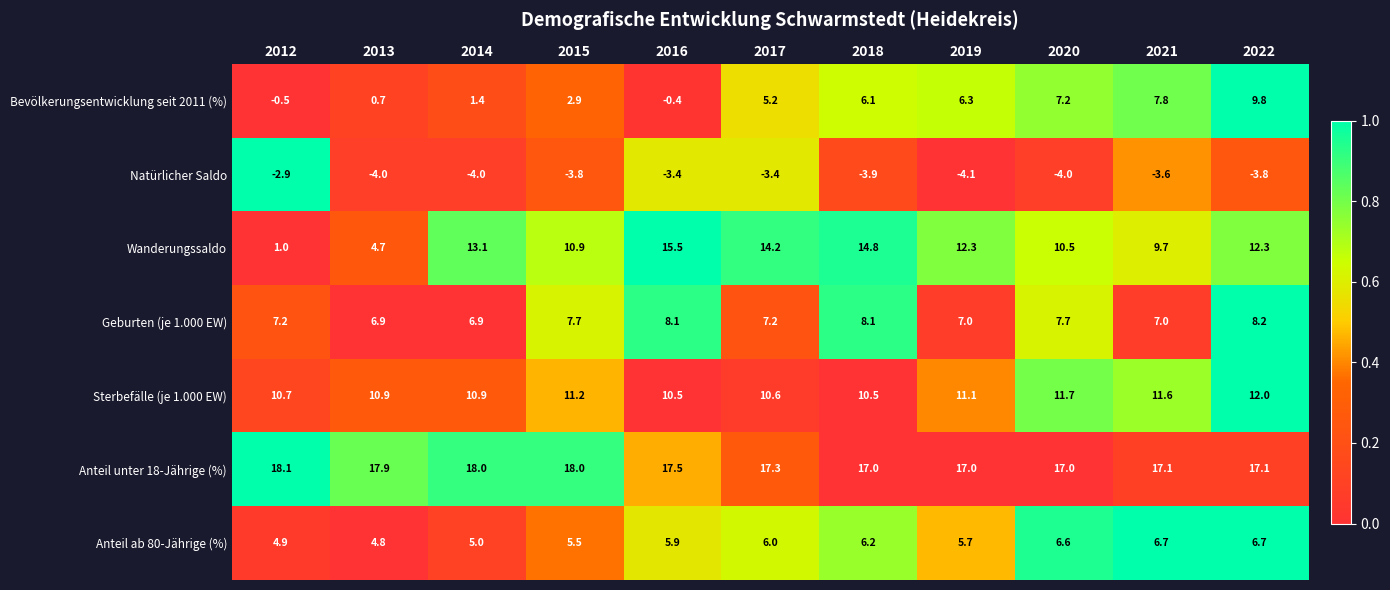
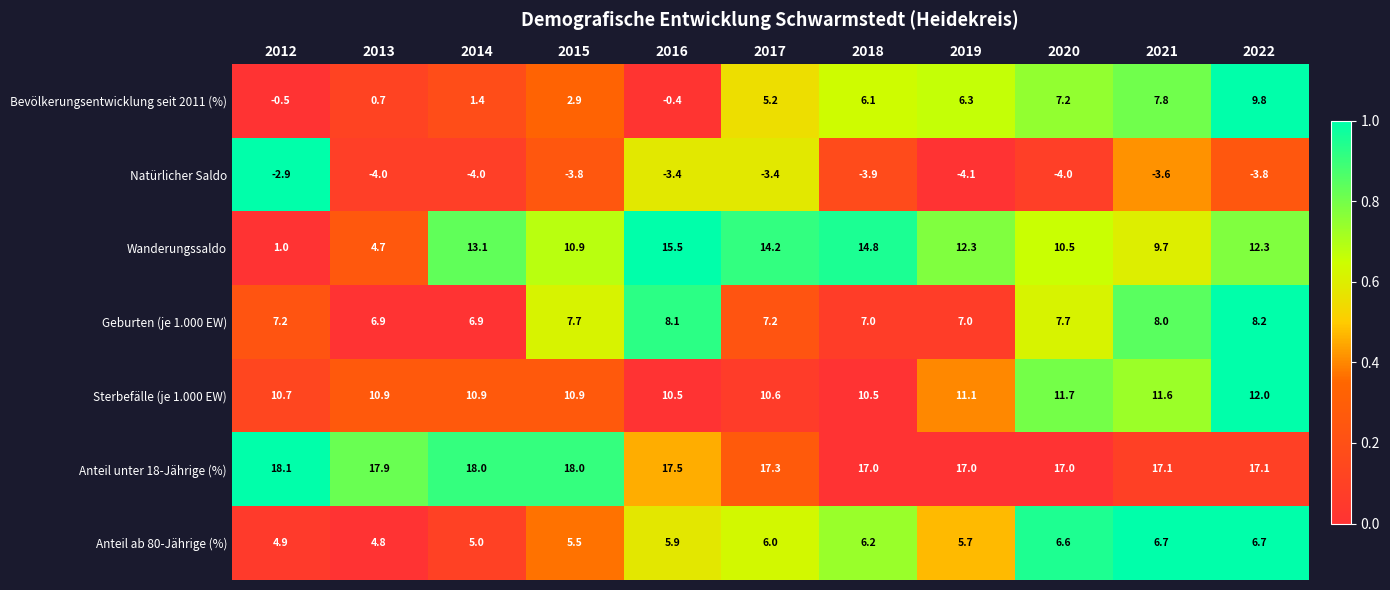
  {
    "Bevölkerungsentwicklung seit 2011 (%)": {
      "2012": -0.5,
      "2013": 0.7,
      "2014": 1.4,
      "2015": 2.9,
      "2016": -0.4,
      "2017": 5.2,
      "2018": 6.1,
      "2019": 6.3,
      "2020": 7.2,
      "2021": 7.8,
      "2022": 9.8
    },
    "Natürlicher Saldo": {
      "2012": -2.9,
      "2013": -4.0,
      "2014": -4.0,
      "2015": -3.8,
      "2016": -3.4,
      "2017": -3.4,
      "2018": -3.9,
      "2019": -4.1,
      "2020": -4.0,
      "2021": -3.6,
      "2022": -3.8
    },
    "Wanderungssaldo": {
      "2012": 1.0,
      "2013": 4.7,
      "2014": 13.1,
      "2015": 10.9,
      "2016": 15.5,
      "2017": 14.2,
      "2018": 14.8,
      "2019": 12.3,
      "2020": 10.5,
      "2021": 9.7,
      "2022": 12.3
    },
    "Geburten (je 1.000 EW)": {
      "2012": 7.2,
      "2013": 6.9,
      "2014": 6.9,
      "2015": 7.7,
      "2016": 8.1,
      "2017": 7.2,
-     "2018": 8.1,
+     "2018": 7.0,
      "2019": 7.0,
      "2020": 7.7,
-     "2021": 7.0,
+     "2021": 8.0,
      "2022": 8.2
    },
    "Sterbefälle (je 1.000 EW)": {
      "2012": 10.7,
      "2013": 10.9,
      "2014": 10.9,
-     "2015": 11.2,
+     "2015": 10.9,
      "2016": 10.5,
      "2017": 10.6,
      "2018": 10.5,
      "2019": 11.1,
      "2020": 11.7,
      "2021": 11.6,
      "2022": 12.0
    },
    "Anteil unter 18-Jährige (%)": {
      "2012": 18.1,
      "2013": 17.9,
      "2014": 18.0,
      "2015": 18.0,
      "2016": 17.5,
      "2017": 17.3,
      "2018": 17.0,
      "2019": 17.0,
      "2020": 17.0,
      "2021": 17.1,
      "2022": 17.1
    },
    "Anteil ab 80-Jährige (%)": {
      "2012": 4.9,
      "2013": 4.8,
      "2014": 5.0,
      "2015": 5.5,
      "2016": 5.9,
      "2017": 6.0,
      "2018": 6.2,
      "2019": 5.7,
      "2020": 6.6,
      "2021": 6.7,
      "2022": 6.7
    }
  }
